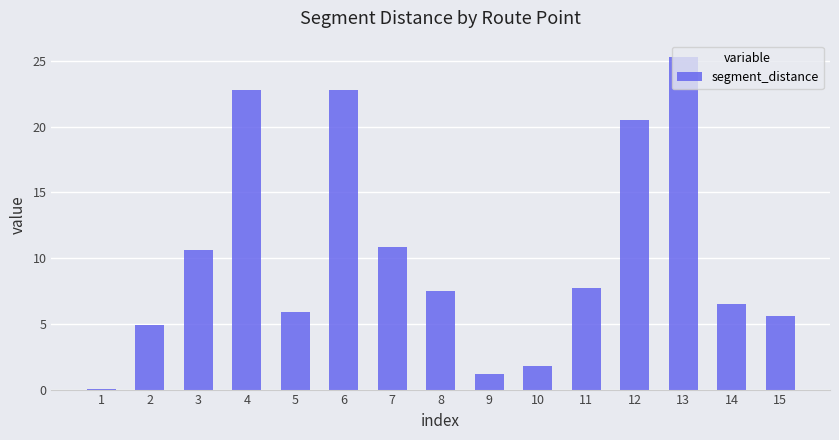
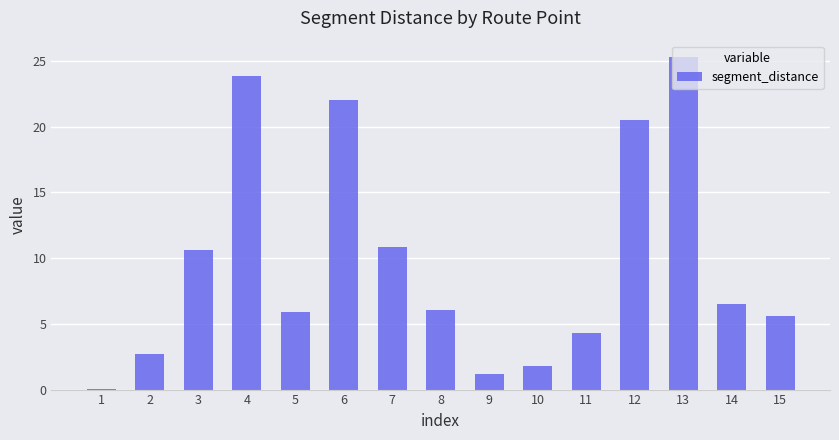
  {
-   "2": 4.9,
+   "2": 2.7,
    "3": 10.6,
-   "4": 22.8,
+   "4": 23.9,
    "5": 5.9,
-   "6": 22.8,
+   "6": 22.0,
    "7": 10.9,
-   "8": 7.5,
+   "8": 6.0,
    "9": 1.2,
    "10": 1.8,
-   "11": 7.7,
+   "11": 4.3,
    "12": 20.5,
    "14": 6.5,
    "15": 5.6
  }
